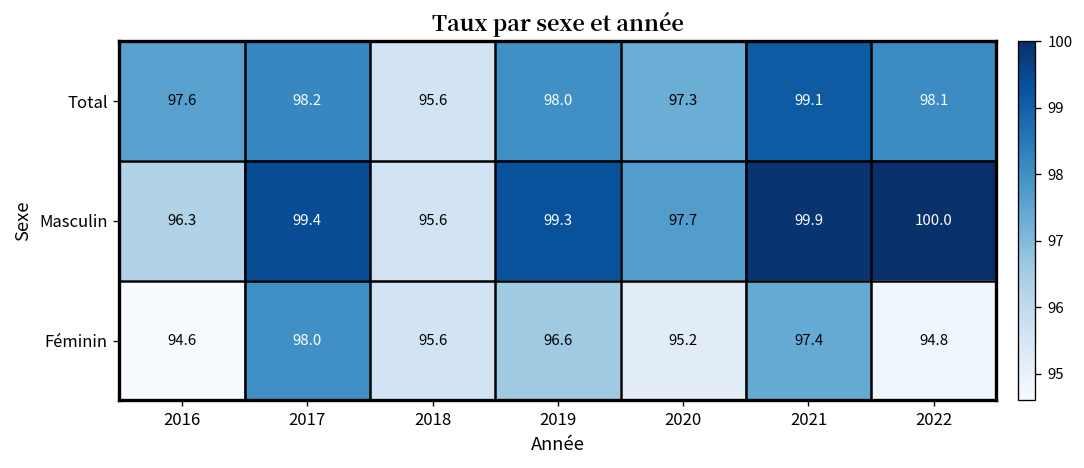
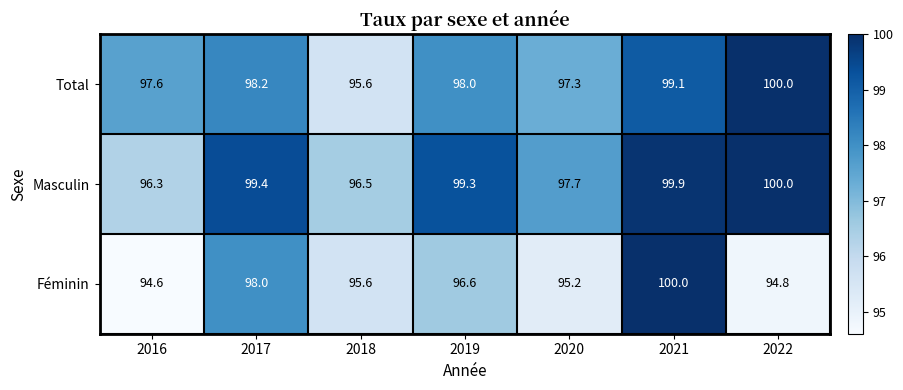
  {
    "Total": {
      "2016": 97.6,
      "2017": 98.2,
      "2018": 95.6,
      "2019": 98.0,
      "2020": 97.3,
      "2021": 99.1,
-     "2022": 98.1
+     "2022": 100.0
    },
    "Masculin": {
      "2016": 96.3,
      "2017": 99.4,
-     "2018": 95.6,
+     "2018": 96.5,
      "2019": 99.3,
      "2020": 97.7,
      "2021": 99.9,
      "2022": 100.0
    },
    "Féminin": {
      "2016": 94.6,
      "2017": 98.0,
      "2018": 95.6,
      "2019": 96.6,
      "2020": 95.2,
-     "2021": 97.4,
+     "2021": 100.0,
      "2022": 94.8
    }
  }
